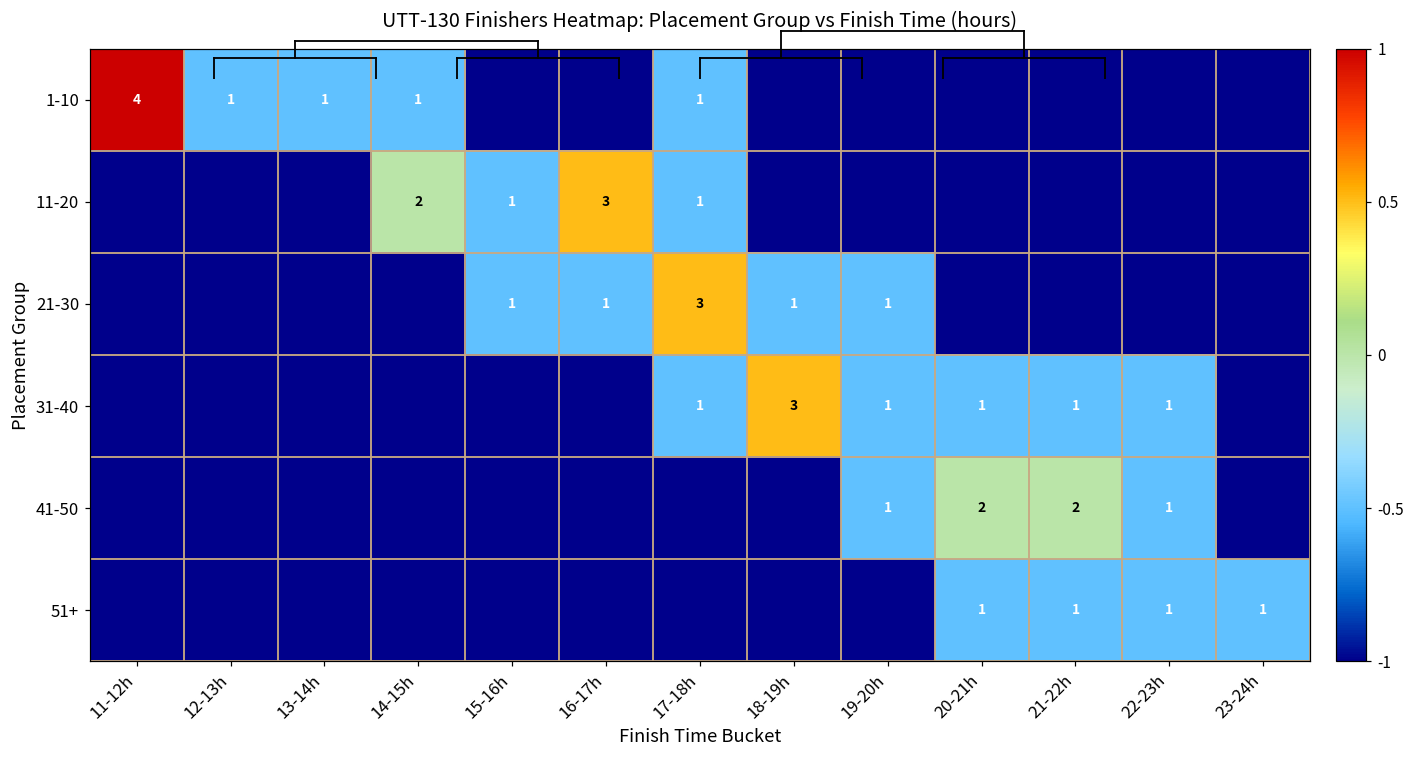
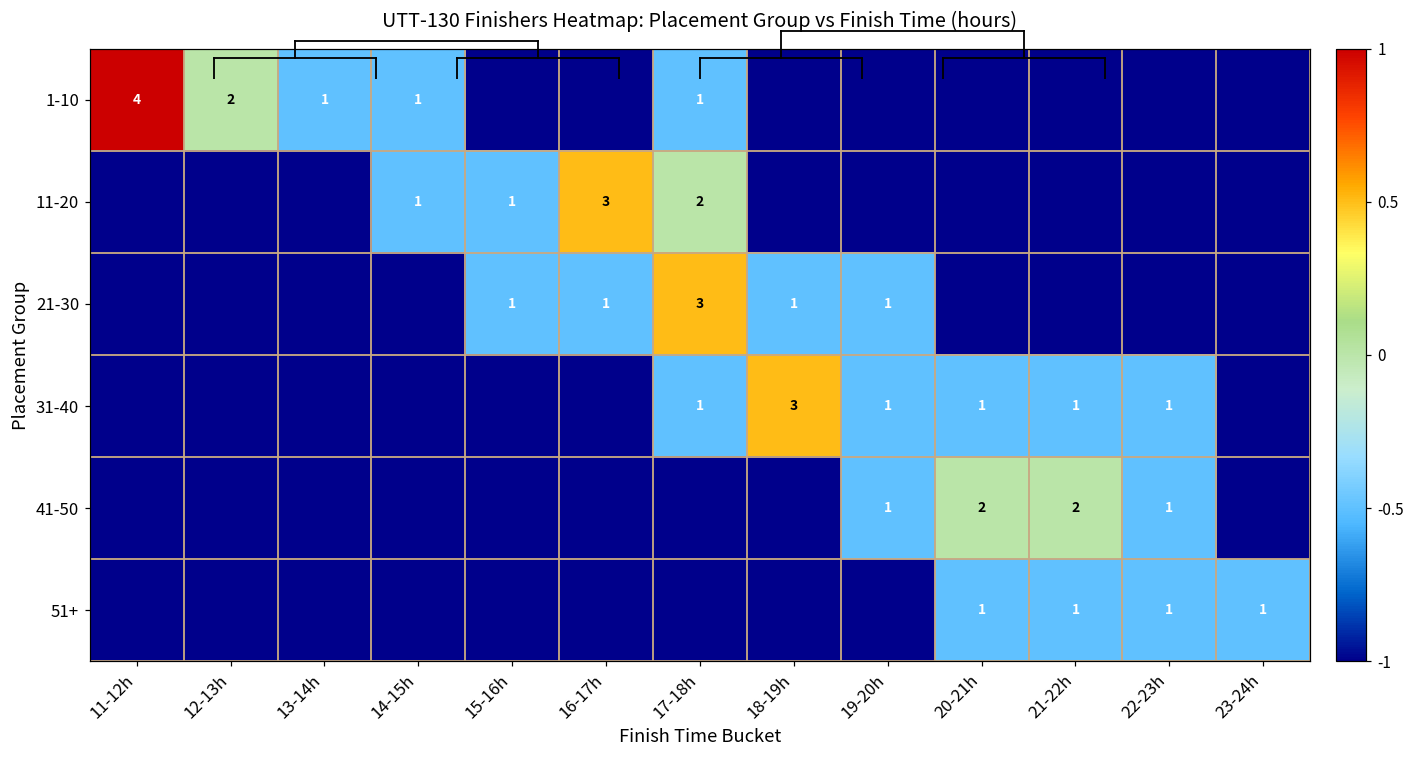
  {
    "UTT-130 Finishers Heatmap: Placement Group vs Finish Time (hours)": {
      "1-10": {
        "11-12h": 4,
-       "12-13h": 1,
+       "12-13h": 2,
        "13-14h": 1,
        "14-15h": 1,
        "17-18h": 1
      },
      "11-20": {
-       "14-15h": 2,
+       "14-15h": 1,
        "15-16h": 1,
        "16-17h": 3,
-       "17-18h": 1
+       "17-18h": 2
      },
      "21-30": {
        "15-16h": 1,
        "16-17h": 1,
        "17-18h": 3,
        "18-19h": 1,
        "19-20h": 1
      },
      "31-40": {
        "17-18h": 1,
        "18-19h": 3,
        "19-20h": 1,
        "20-21h": 1,
        "21-22h": 1,
        "22-23h": 1
      },
      "41-50": {
        "19-20h": 1,
        "20-21h": 2,
        "21-22h": 2,
        "22-23h": 1
      },
      "51+": {
        "20-21h": 1,
        "21-22h": 1,
        "22-23h": 1,
        "23-24h": 1
      }
    }
  }
